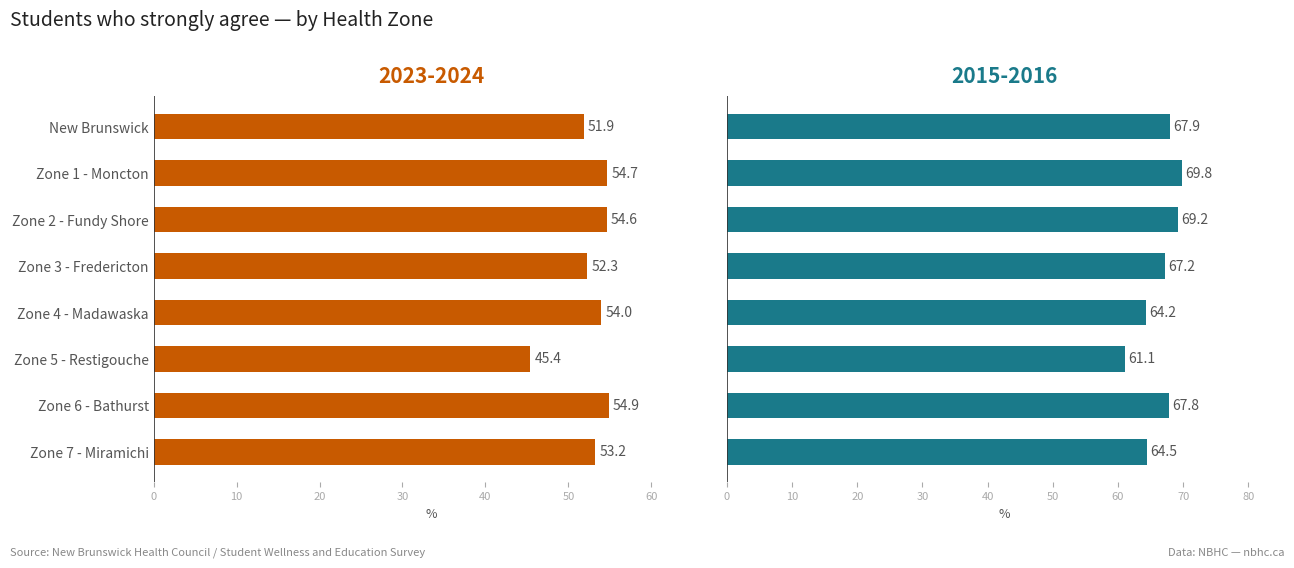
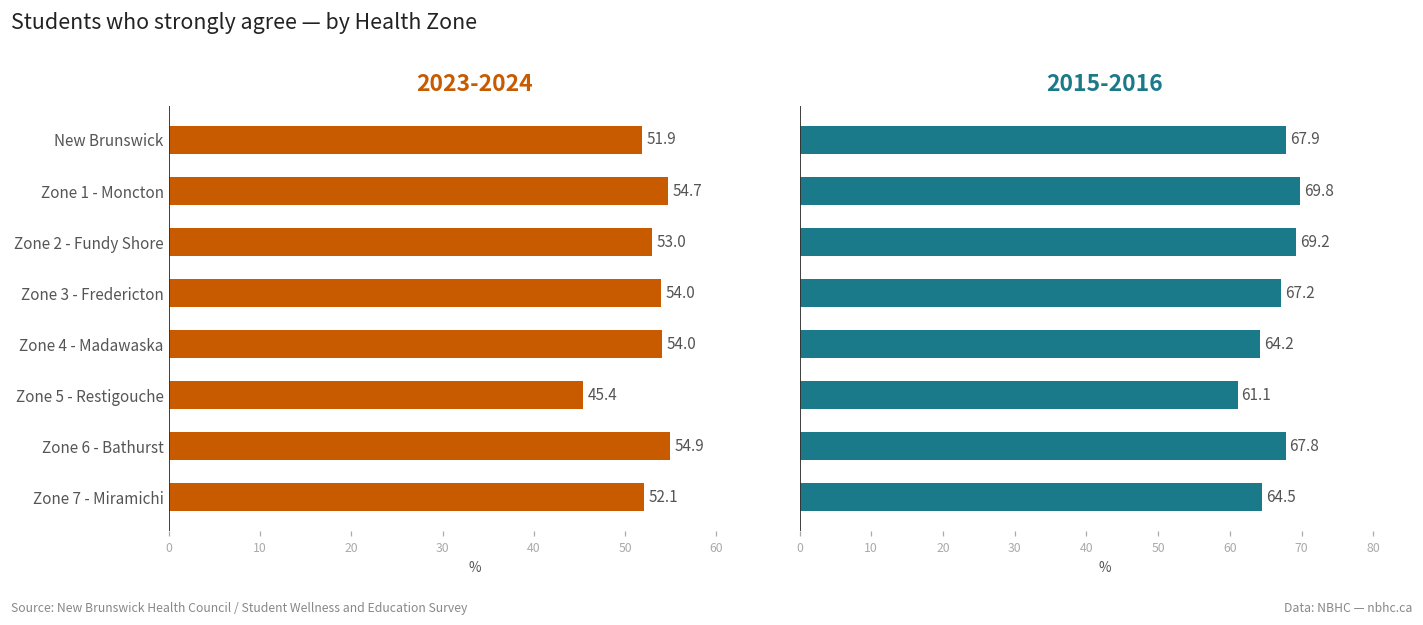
  {
    "2023-2024": {
      "New Brunswick": 51.9,
      "Zone 1 - Moncton": 54.7,
-     "Zone 2 - Fundy Shore": 54.6,
-     "Zone 3 - Fredericton": 52.3,
+     "Zone 2 - Fundy Shore": 53.0,
+     "Zone 3 - Fredericton": 54.0,
      "Zone 4 - Madawaska": 54.0,
      "Zone 5 - Restigouche": 45.4,
      "Zone 6 - Bathurst": 54.9,
-     "Zone 7 - Miramichi": 53.2
+     "Zone 7 - Miramichi": 52.1
    }
  }
